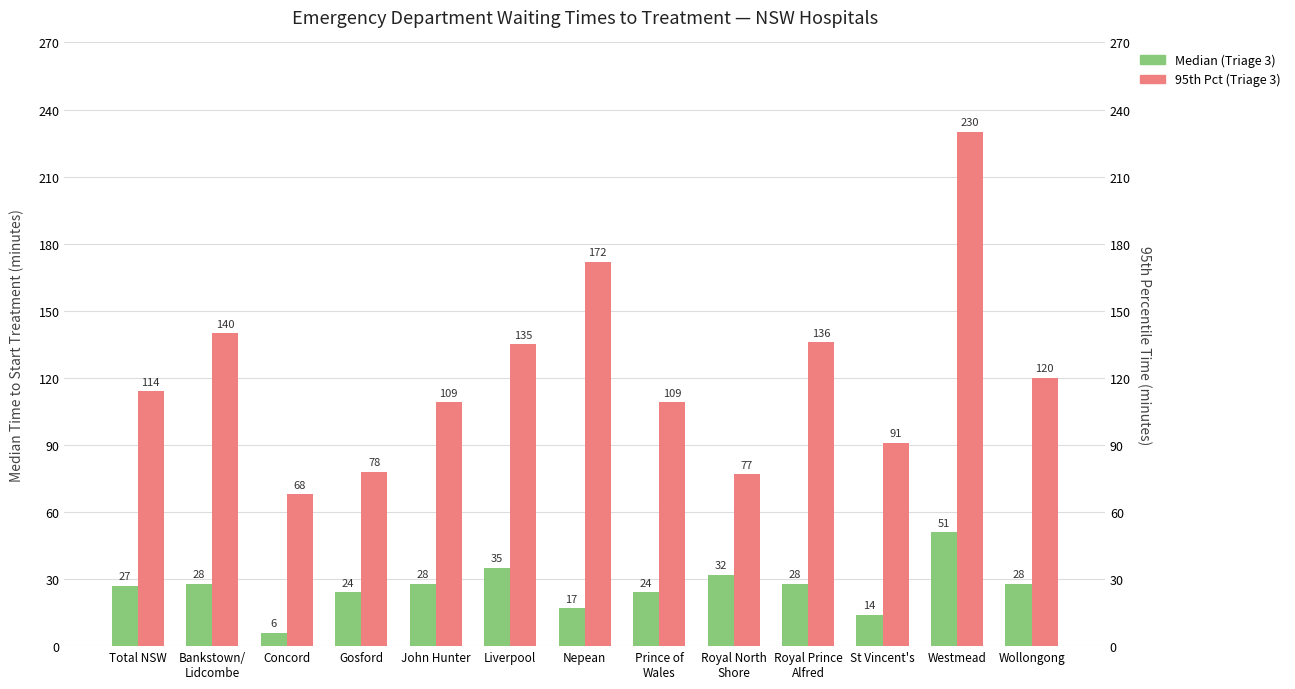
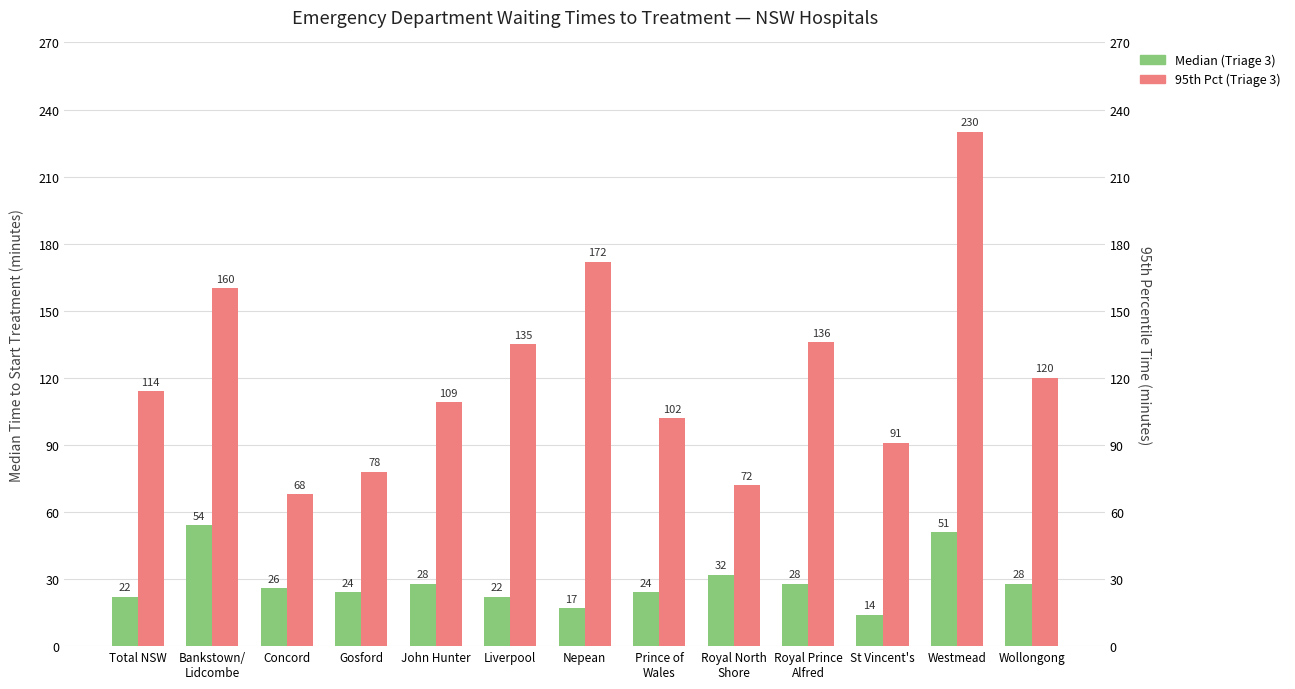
  {
    "Median (Triage 3)": {
-     "Total NSW": 27,
-     "Bankstown/ Lidcombe": 28,
-     "Concord": 6,
+     "Total NSW": 22,
+     "Bankstown/ Lidcombe": 54,
+     "Concord": 26,
      "Gosford": 24,
      "John Hunter": 28,
-     "Liverpool": 35,
+     "Liverpool": 22,
      "Nepean": 17,
      "Prince of Wales": 24,
      "Royal North Shore": 32,
      "Royal Prince Alfred": 28,
      "St Vincent's": 14,
      "Westmead": 51,
      "Wollongong": 28
    },
    "95th Pct (Triage 3)": {
      "Total NSW": 114,
-     "Bankstown/ Lidcombe": 140,
+     "Bankstown/ Lidcombe": 160,
      "Concord": 68,
      "Gosford": 78,
      "John Hunter": 109,
      "Liverpool": 135,
      "Nepean": 172,
-     "Prince of Wales": 109,
-     "Royal North Shore": 77,
+     "Prince of Wales": 102,
+     "Royal North Shore": 72,
      "Royal Prince Alfred": 136,
      "St Vincent's": 91,
      "Westmead": 230,
      "Wollongong": 120
    }
  }
